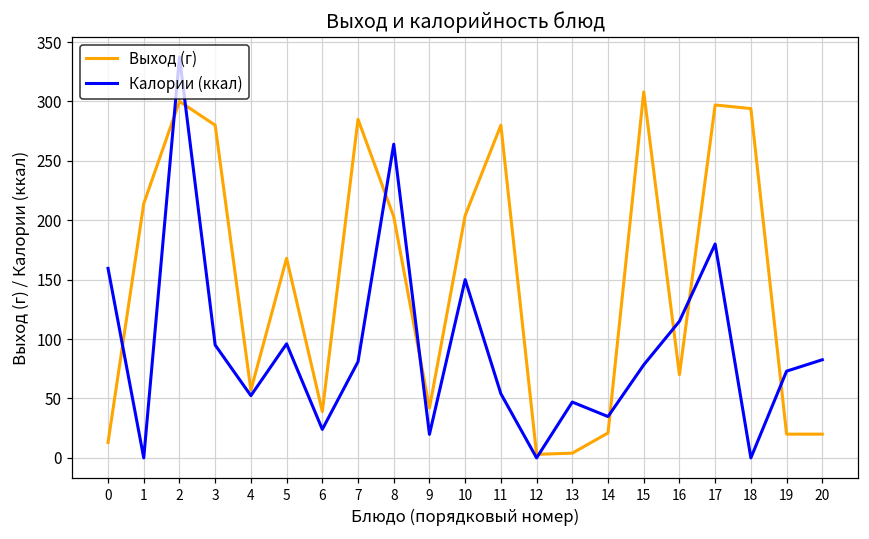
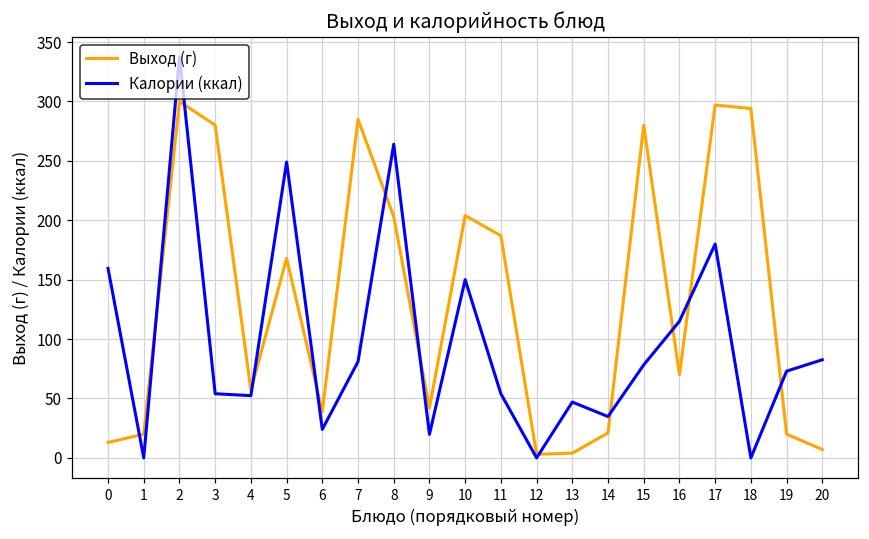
  {
    "Выход (г)": {
      "0": 13,
-     "1": 214,
+     "1": 20,
      "2": 300,
      "3": 280,
      "4": 57,
      "5": 168,
      "6": 39,
      "7": 285,
      "8": 203,
      "9": 42,
      "10": 204,
-     "11": 280,
+     "11": 187,
      "12": 3,
      "13": 4,
      "14": 21,
-     "15": 308,
+     "15": 280,
      "16": 70,
      "17": 297,
      "18": 294,
      "19": 20,
-     "20": 20
+     "20": 7
    },
    "Калории (ккал)": {
      "0": 160,
      "1": 0,
-     "3": 95,
+     "3": 54,
      "4": 52,
-     "5": 96,
+     "5": 249,
      "6": 24,
      "7": 81,
      "8": 264,
      "9": 20,
      "10": 150,
      "11": 54,
      "12": 0,
      "13": 47,
      "14": 35,
      "15": 78,
      "16": 115,
      "17": 180,
      "18": 0,
      "19": 73,
      "20": 83
    }
  }
